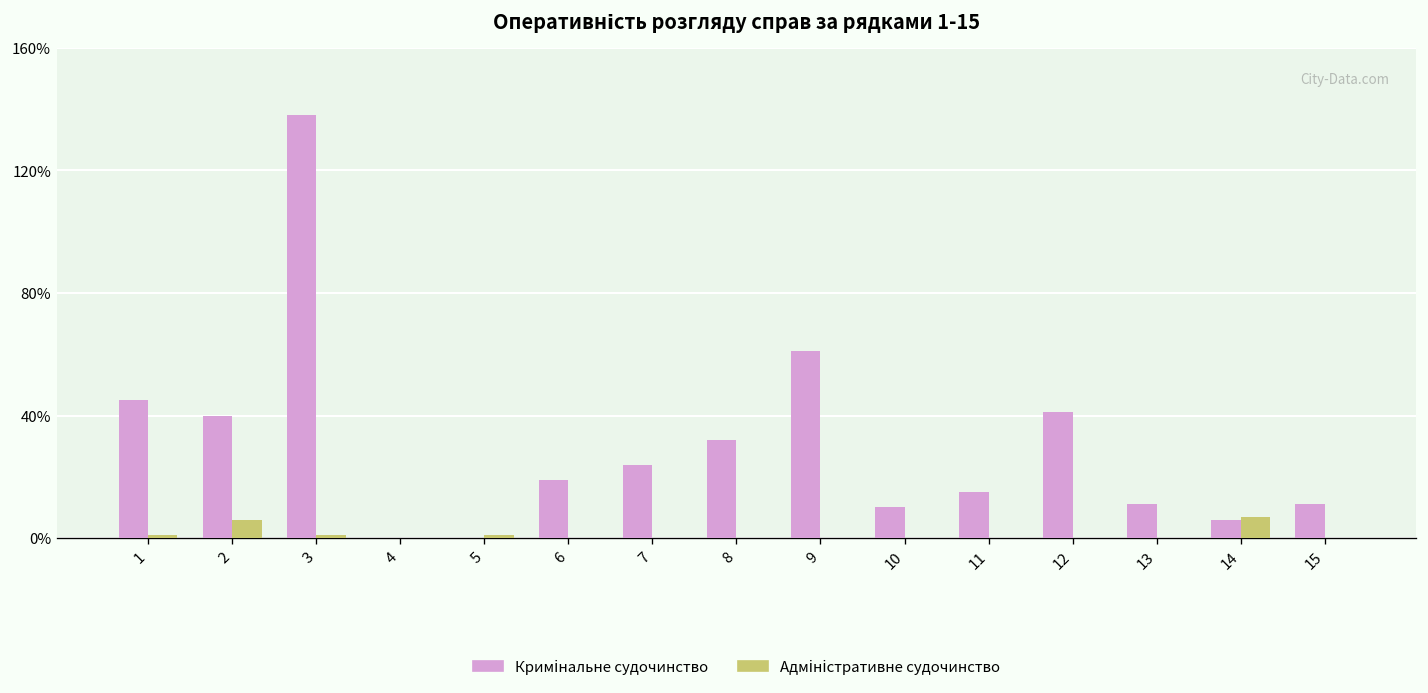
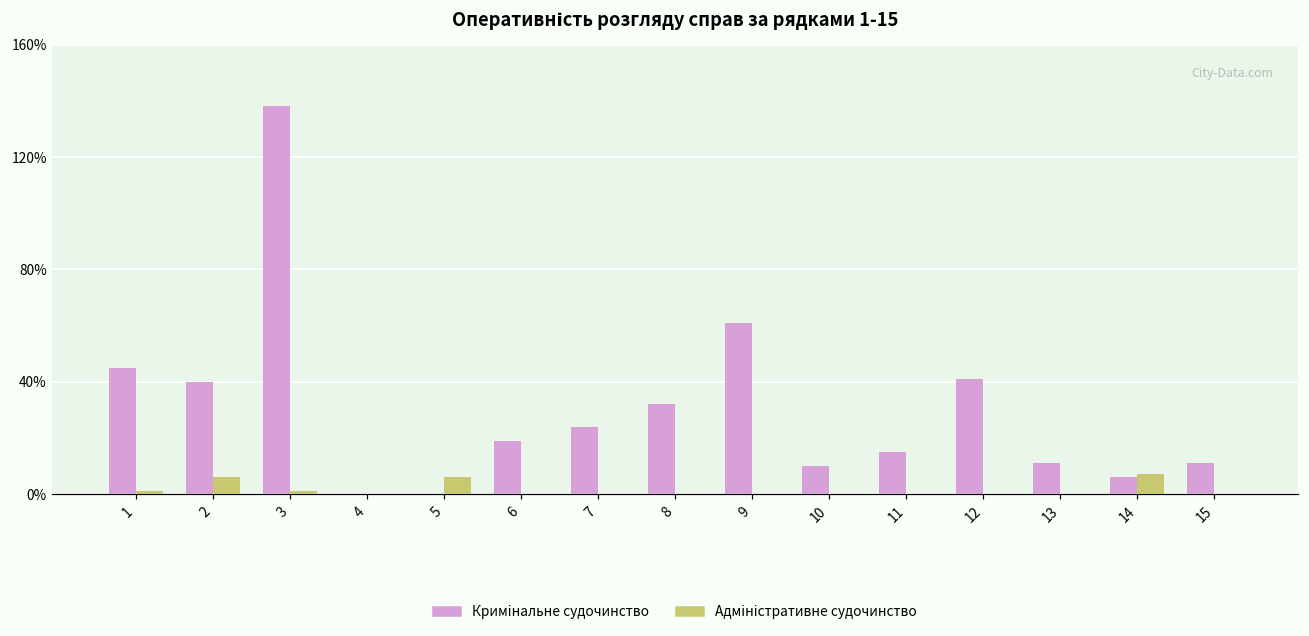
  {
    "Кримінальне судочинство": {
      "1": "45%",
      "2": "40%",
      "3": "138%",
      "4": "0%",
      "5": "0%",
      "6": "19%",
      "7": "24%",
      "8": "32%",
      "9": "61%",
      "10": "10%",
      "11": "15%",
      "12": "41%",
      "13": "11%",
      "14": "6%",
      "15": "11%"
    },
    "Адміністративне судочинство": {
      "1": "1%",
      "2": "6%",
      "3": "1%",
      "4": "0%",
-     "5": "1%",
+     "5": "6%",
      "6": "0%",
      "7": "0%",
      "8": "0%",
      "9": "0%",
      "10": "0%",
      "11": "0%",
      "12": "0%",
      "13": "0%",
      "14": "7%",
      "15": "0%"
    }
  }
